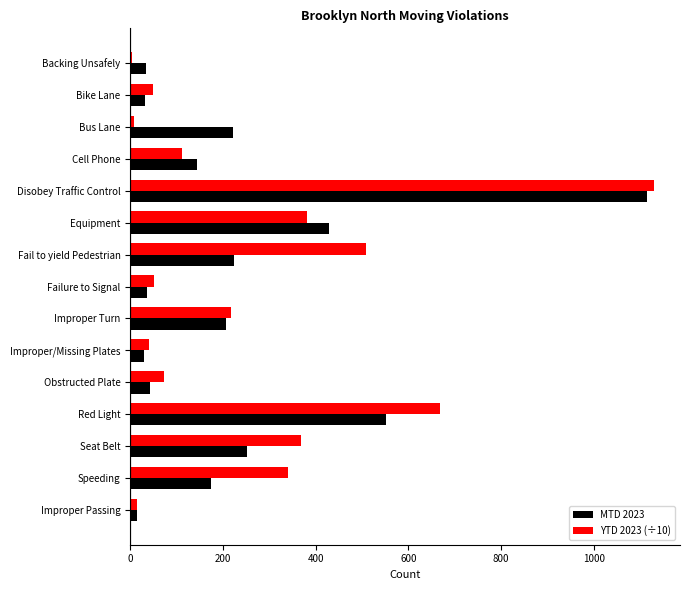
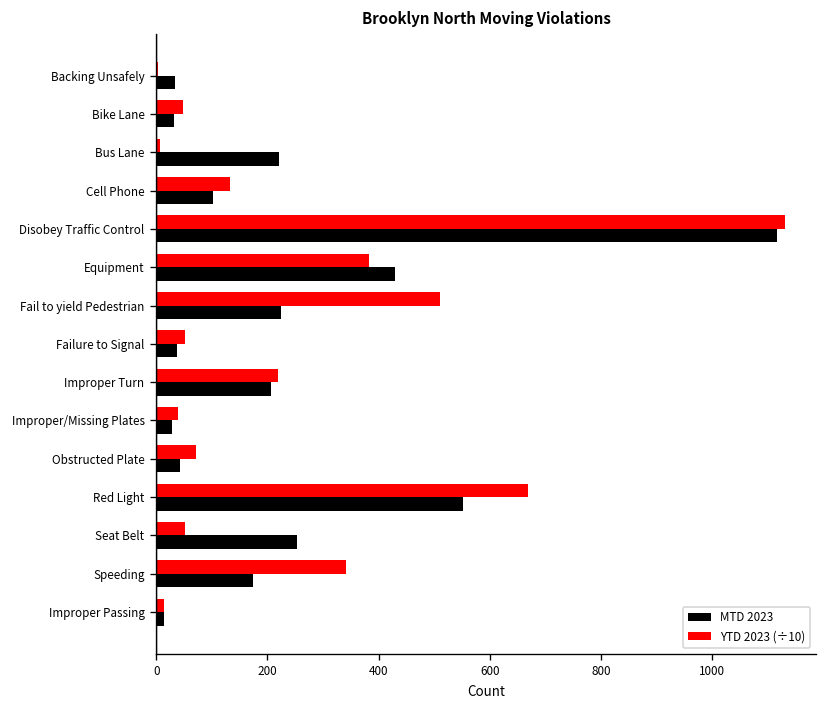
  {
    "MTD 2023": {
      "Backing Unsafely": 30,
      "Bike Lane": 30,
      "Bus Lane": 220,
-     "Cell Phone": 150,
+     "Cell Phone": 100,
      "Disobey Traffic Control": 1120,
      "Equipment": 430,
      "Fail to yield Pedestrian": 220,
      "Failure to Signal": 40,
      "Improper Turn": 210,
      "Improper/Missing Plates": 30,
      "Obstructed Plate": 40,
      "Red Light": 550,
      "Seat Belt": 250,
      "Speeding": 170,
      "Improper Passing": 10
    },
    "YTD 2023 (÷10)": {
      "Bike Lane": 50,
      "Bus Lane": 10,
-     "Cell Phone": 110,
+     "Cell Phone": 130,
      "Disobey Traffic Control": 1130,
      "Equipment": 380,
      "Fail to yield Pedestrian": 510,
      "Failure to Signal": 50,
      "Improper Turn": 220,
      "Improper/Missing Plates": 40,
      "Obstructed Plate": 70,
      "Red Light": 670,
-     "Seat Belt": 370,
+     "Seat Belt": 50,
      "Speeding": 340,
      "Improper Passing": 10
    }
  }
